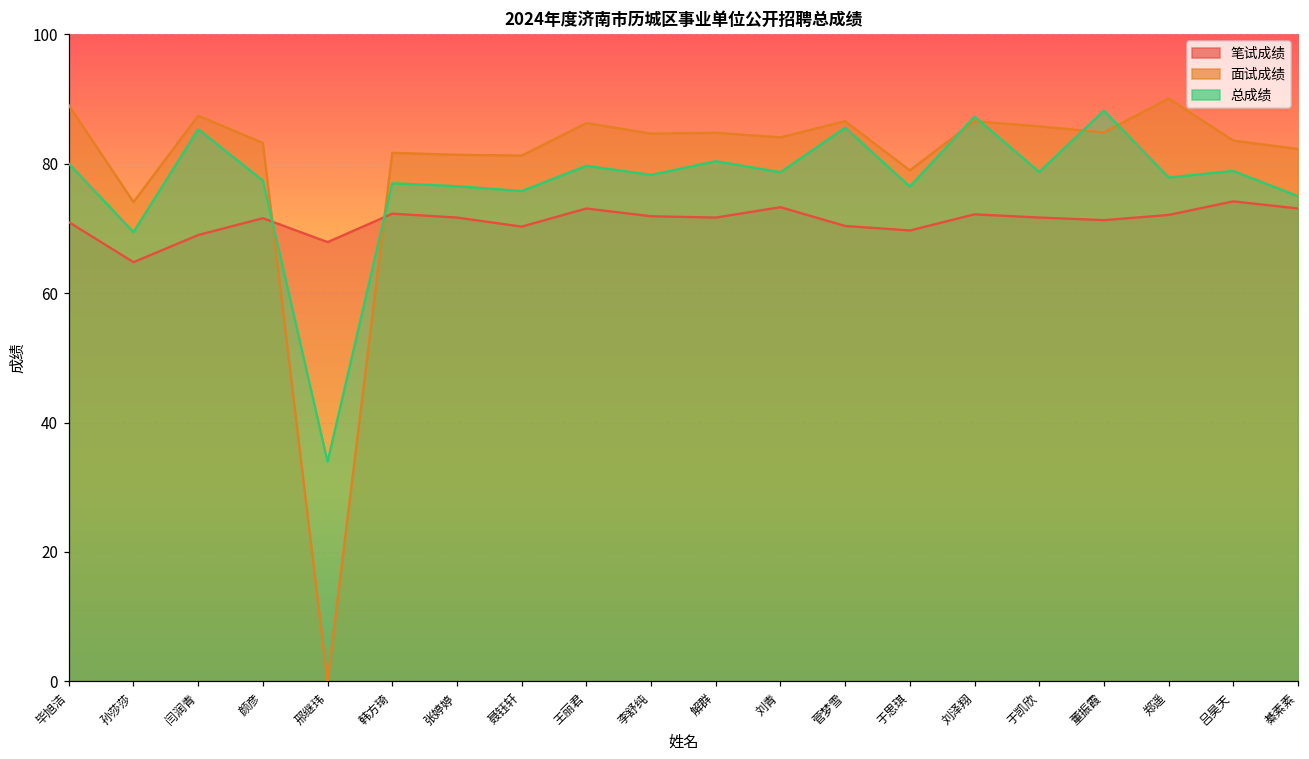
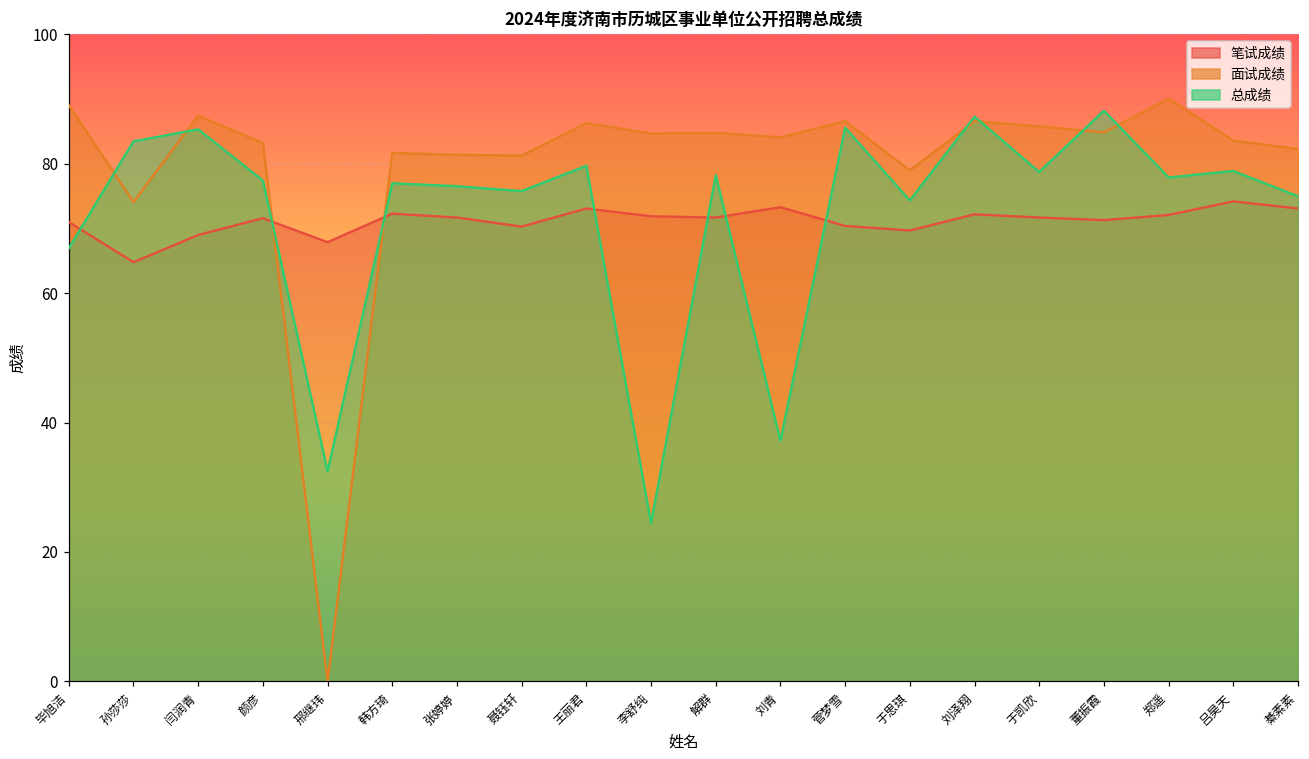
  {
    "总成绩": {
-     "毕旭洁": 80,
-     "孙莎莎": 69,
+     "毕旭洁": 67,
+     "孙莎莎": 83,
      "闫润青": 85,
      "颜彦": 77,
-     "邢继玮": 34,
+     "邢继玮": 32,
      "韩方琦": 77,
      "张婷婷": 77,
      "聂钰轩": 76,
      "王丽君": 80,
-     "李舒纯": 78,
-     "解群": 80,
-     "刘青": 79,
+     "李舒纯": 24,
+     "解群": 78,
+     "刘青": 37,
      "菅梦雪": 86,
-     "于思琪": 76,
+     "于思琪": 74,
      "刘泽翔": 87,
      "于凯欣": 79,
      "董振霞": 88,
      "郑遥": 78,
      "吕昊天": 79,
      "綦素素": 75
    }
  }
